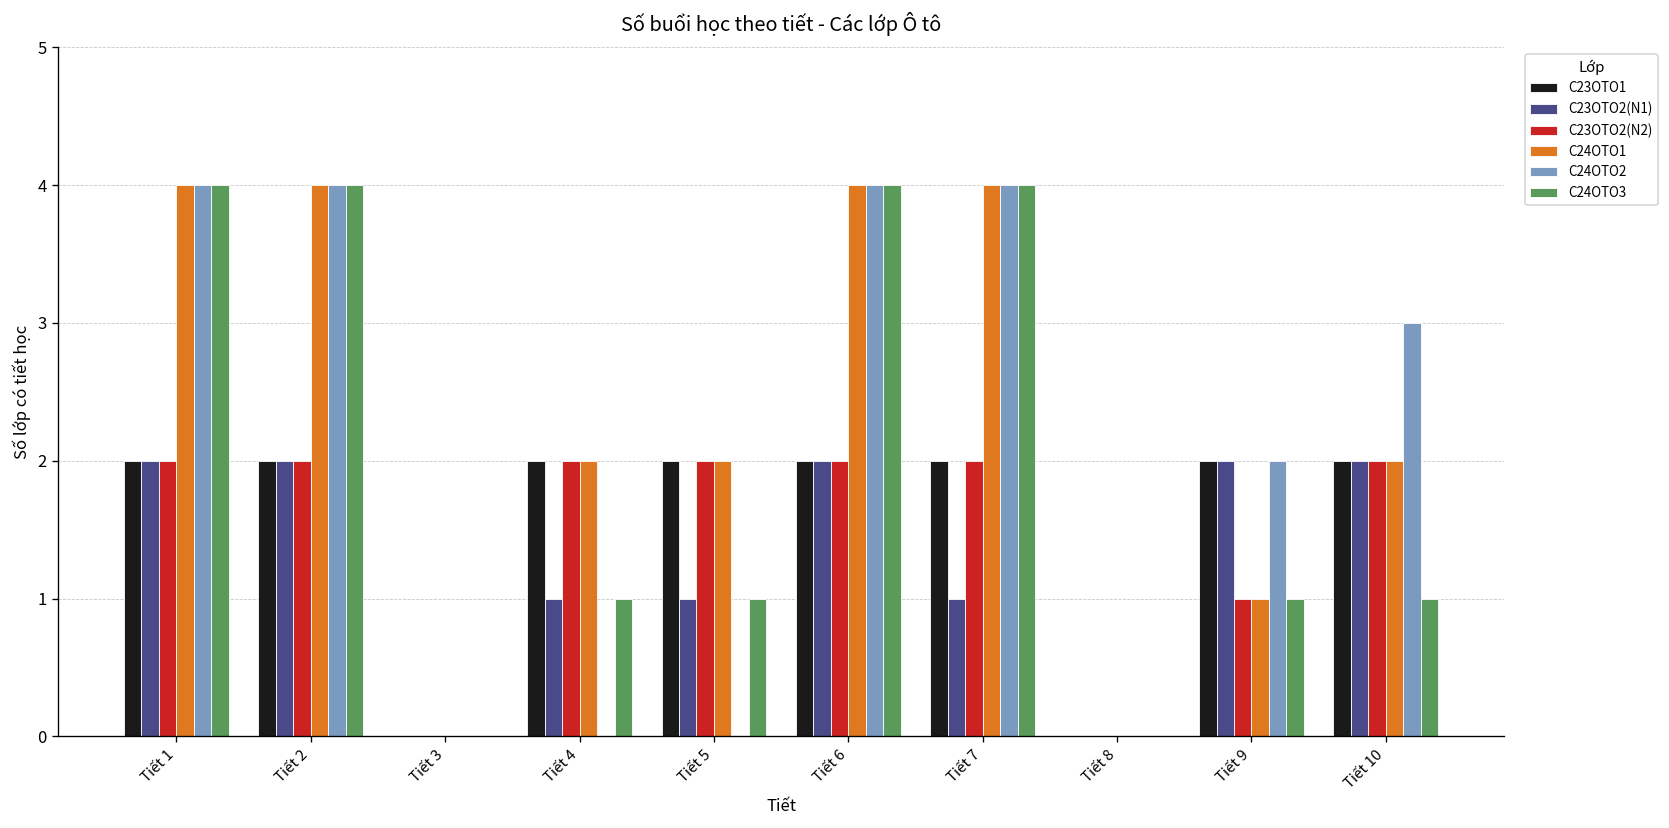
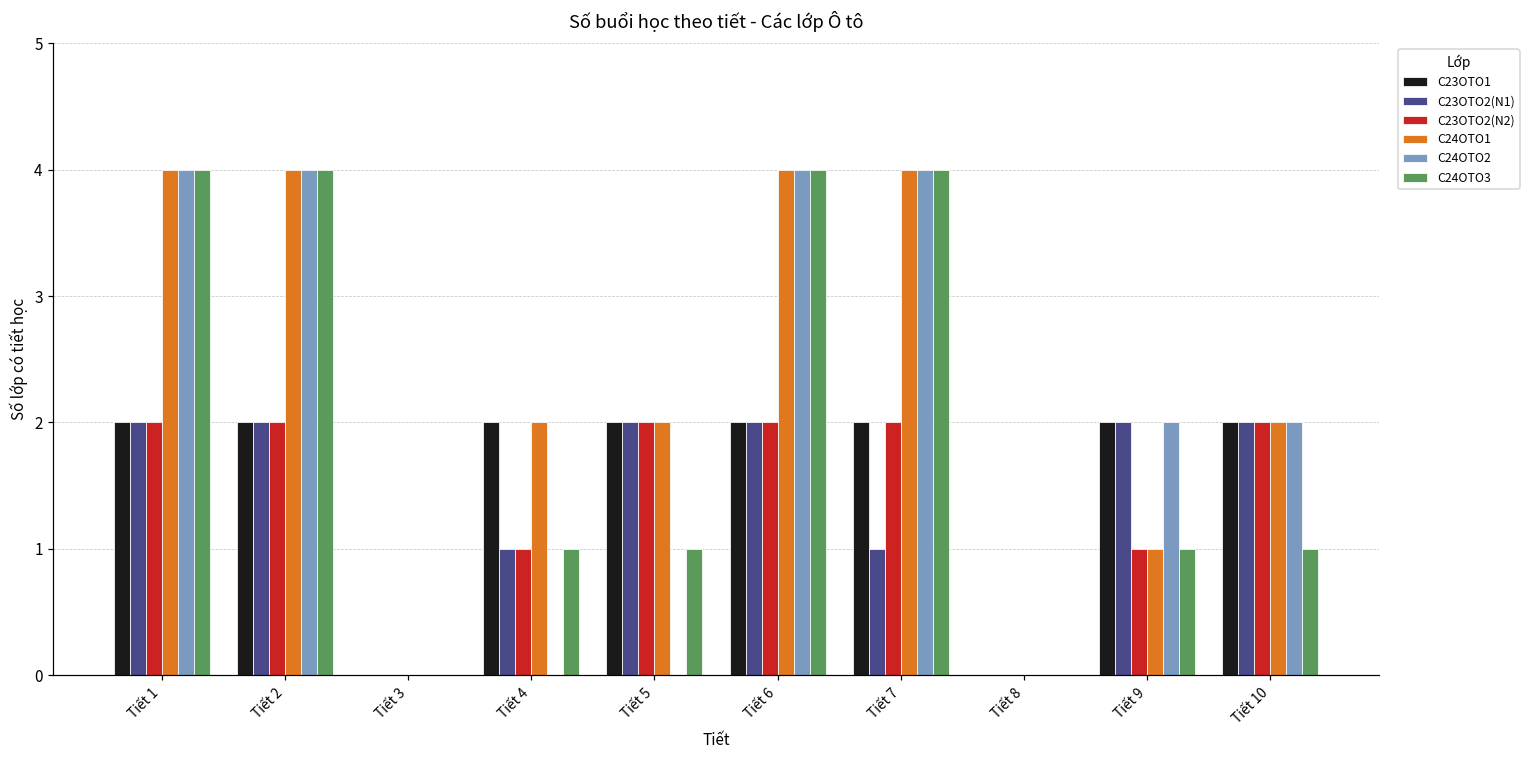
  {
    "C23OTO1": {
      "Tiết 1": 2,
      "Tiết 2": 2,
      "Tiết 3": 0,
      "Tiết 4": 2,
      "Tiết 5": 2,
      "Tiết 6": 2,
      "Tiết 7": 2,
      "Tiết 8": 0,
      "Tiết 9": 2,
      "Tiết 10": 2
    },
    "C23OTO2(N1)": {
      "Tiết 1": 2,
      "Tiết 2": 2,
      "Tiết 3": 0,
      "Tiết 4": 1,
-     "Tiết 5": 1,
+     "Tiết 5": 2,
      "Tiết 6": 2,
      "Tiết 7": 1,
      "Tiết 8": 0,
      "Tiết 9": 2,
      "Tiết 10": 2
    },
    "C23OTO2(N2)": {
      "Tiết 1": 2,
      "Tiết 2": 2,
      "Tiết 3": 0,
-     "Tiết 4": 2,
+     "Tiết 4": 1,
      "Tiết 5": 2,
      "Tiết 6": 2,
      "Tiết 7": 2,
      "Tiết 8": 0,
      "Tiết 9": 1,
      "Tiết 10": 2
    },
    "C24OTO1": {
      "Tiết 1": 4,
      "Tiết 2": 4,
      "Tiết 3": 0,
      "Tiết 4": 2,
      "Tiết 5": 2,
      "Tiết 6": 4,
      "Tiết 7": 4,
      "Tiết 8": 0,
      "Tiết 9": 1,
      "Tiết 10": 2
    },
    "C24OTO2": {
      "Tiết 1": 4,
      "Tiết 2": 4,
      "Tiết 3": 0,
      "Tiết 4": 0,
      "Tiết 5": 0,
      "Tiết 6": 4,
      "Tiết 7": 4,
      "Tiết 8": 0,
      "Tiết 9": 2,
-     "Tiết 10": 3
+     "Tiết 10": 2
    },
    "C24OTO3": {
      "Tiết 1": 4,
      "Tiết 2": 4,
      "Tiết 3": 0,
      "Tiết 4": 1,
      "Tiết 5": 1,
      "Tiết 6": 4,
      "Tiết 7": 4,
      "Tiết 8": 0,
      "Tiết 9": 1,
      "Tiết 10": 1
    }
  }
